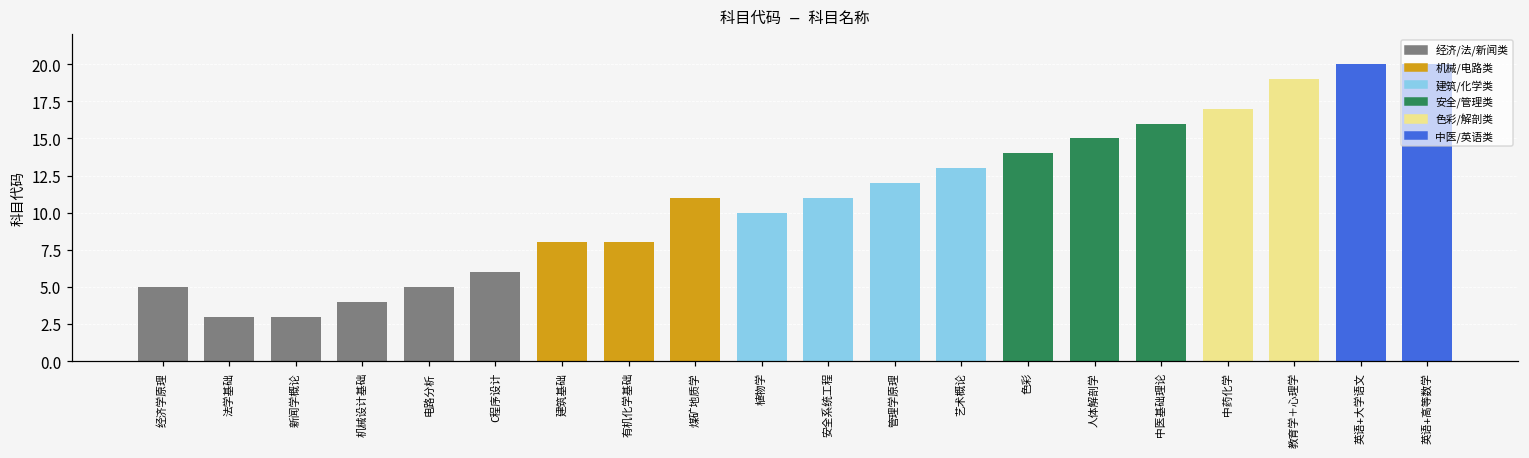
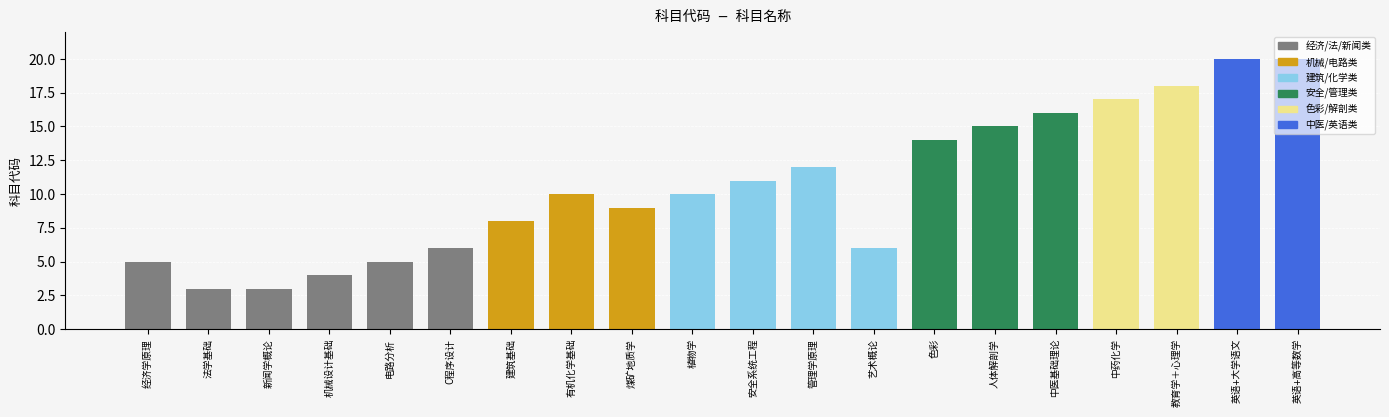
  {
    "机械/电路类": {
      "建筑基础": 8,
-     "有机化学基础": 8,
-     "煤矿地质学": 11
+     "有机化学基础": 10,
+     "煤矿地质学": 9
    },
    "建筑/化学类": {
      "植物学": 10,
      "安全系统工程": 11,
      "管理学原理": 12,
-     "艺术概论": 13
+     "艺术概论": 6
    },
    "安全/管理类": {
      "色彩": 14,
      "人体解剖学": 15,
      "中医基础理论": 16
    },
    "色彩/解剖类": {
      "中药化学": 17,
-     "教育学＋心理学": 19
+     "教育学＋心理学": 18
    },
    "中医/英语类": {
      "英语+大学语文": 20
    }
  }
